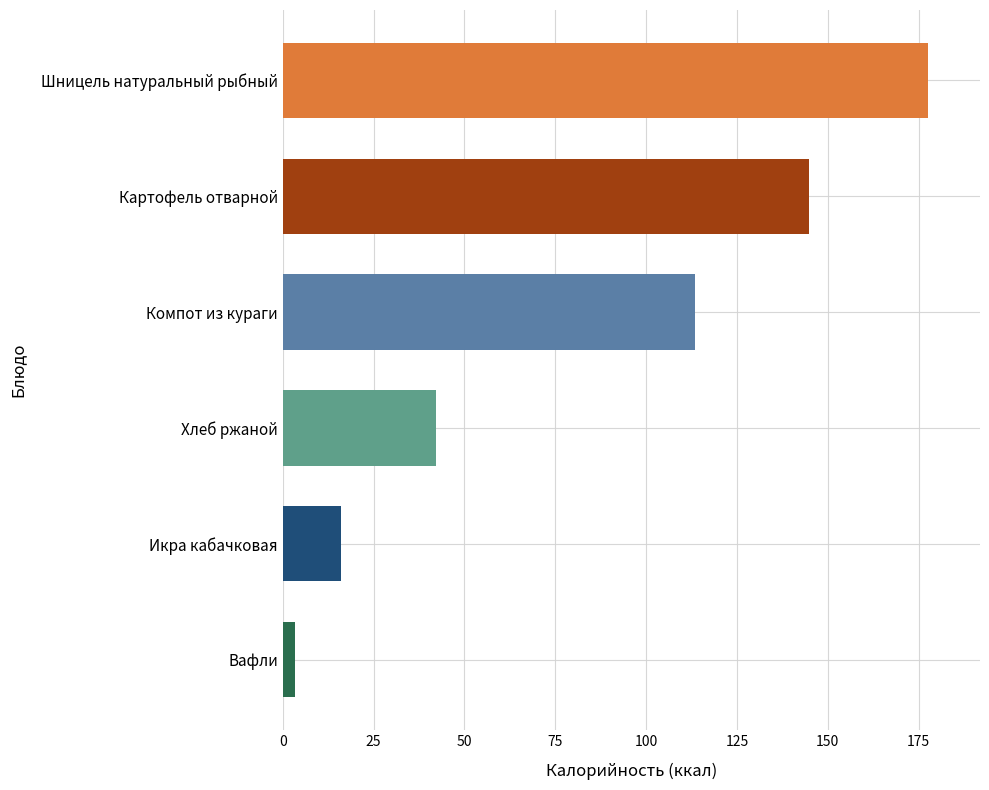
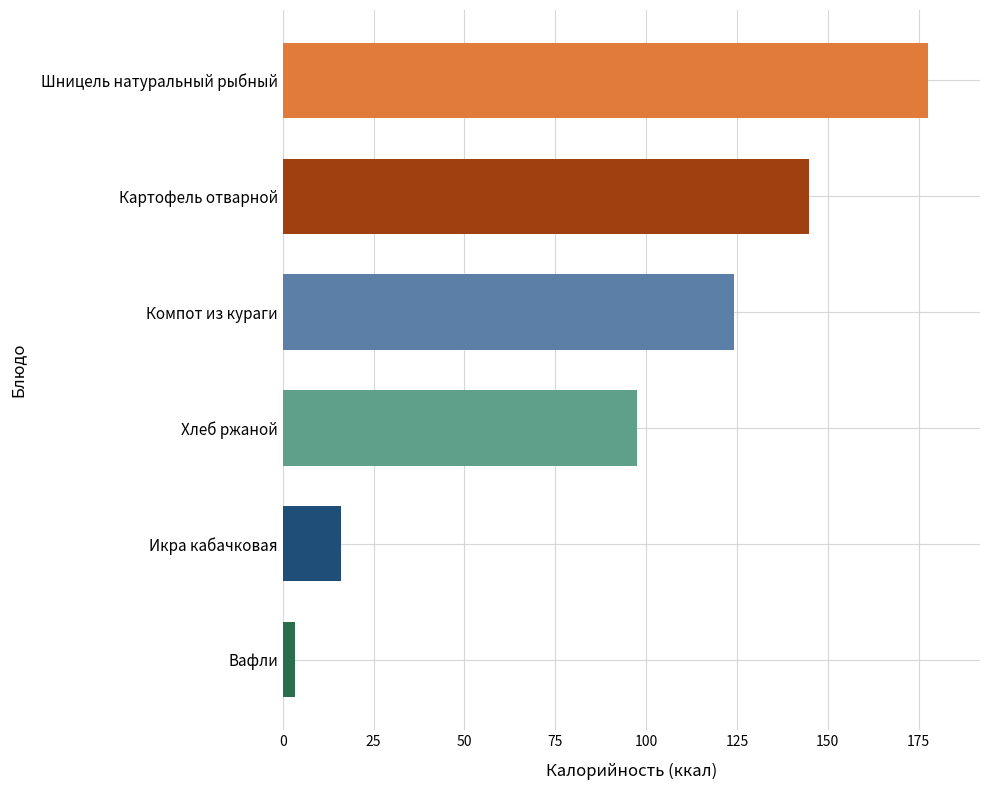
  {
    "Шницель натуральный рыбный": 178,
    "Картофель отварной": 145,
-   "Компот из кураги": 113,
-   "Хлеб ржаной": 42,
+   "Компот из кураги": 124,
+   "Хлеб ржаной": 97,
    "Икра кабачковая": 16,
    "Вафли": 3
  }
